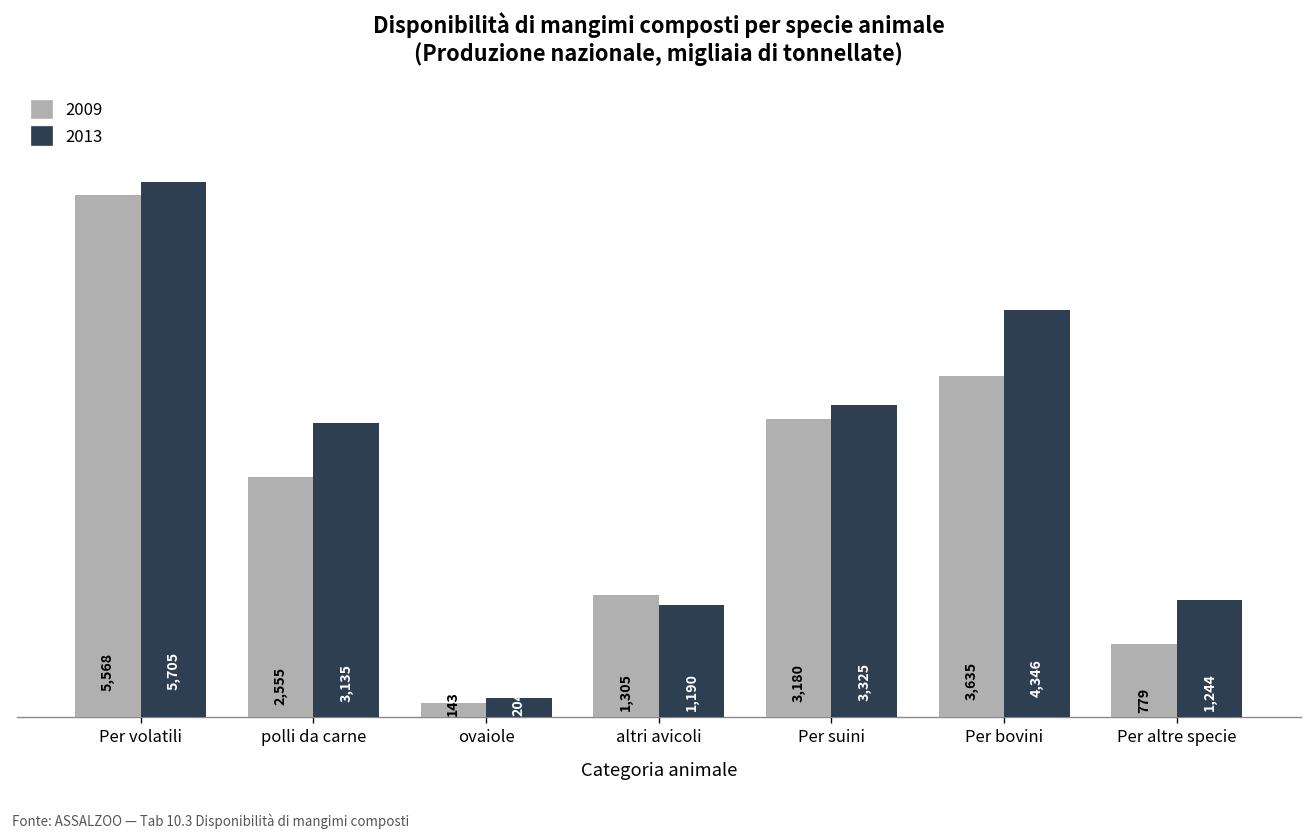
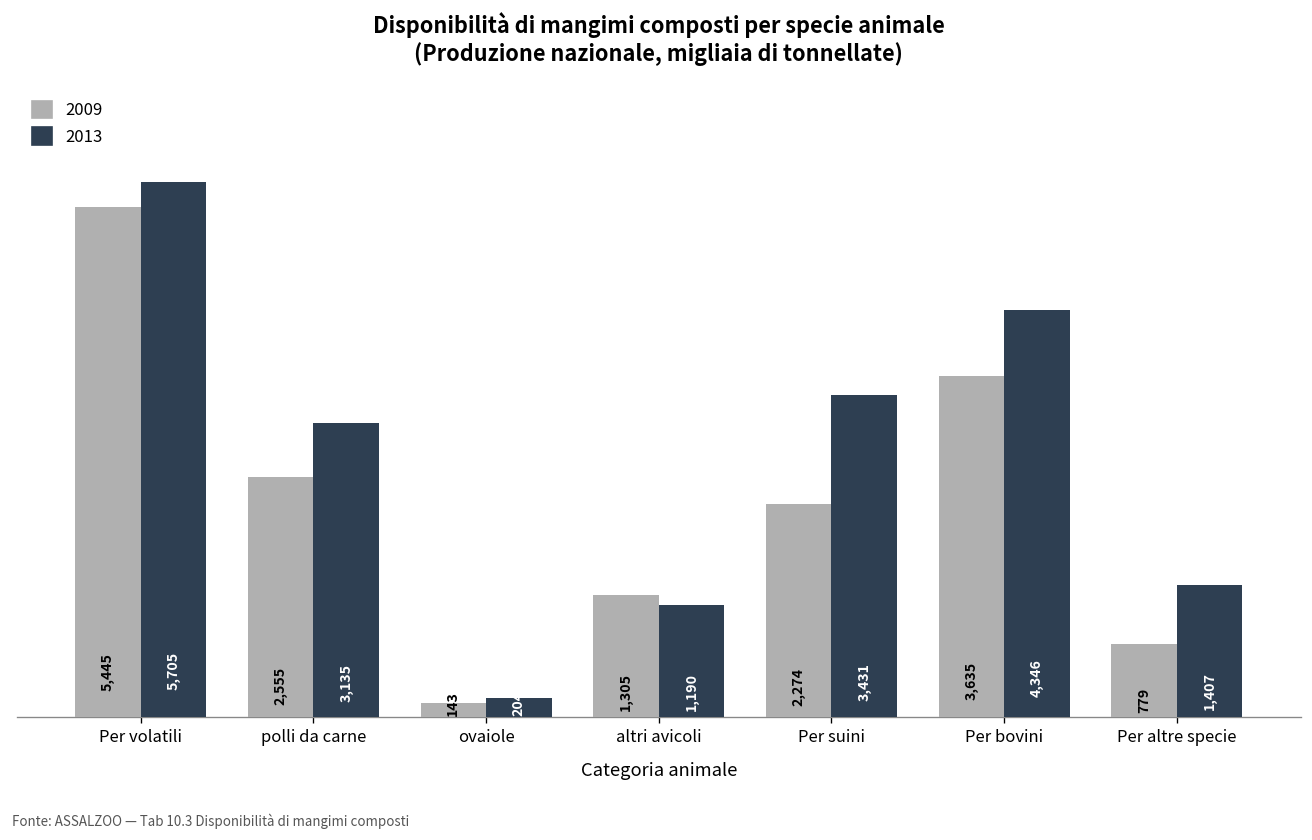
  {
    "2009": {
-     "Per volatili": "5,568",
+     "Per volatili": "5,445",
      "polli da carne": "2,555",
      "ovaiole": "143",
      "altri avicoli": "1,305",
-     "Per suini": "3,180",
+     "Per suini": "2,274",
      "Per bovini": "3,635",
      "Per altre specie": "779"
    },
    "2013": {
      "Per volatili": "5,705",
      "polli da carne": "3,135",
      "ovaiole": "204",
      "altri avicoli": "1,190",
-     "Per suini": "3,325",
+     "Per suini": "3,431",
      "Per bovini": "4,346",
-     "Per altre specie": "1,244"
+     "Per altre specie": "1,407"
    }
  }
